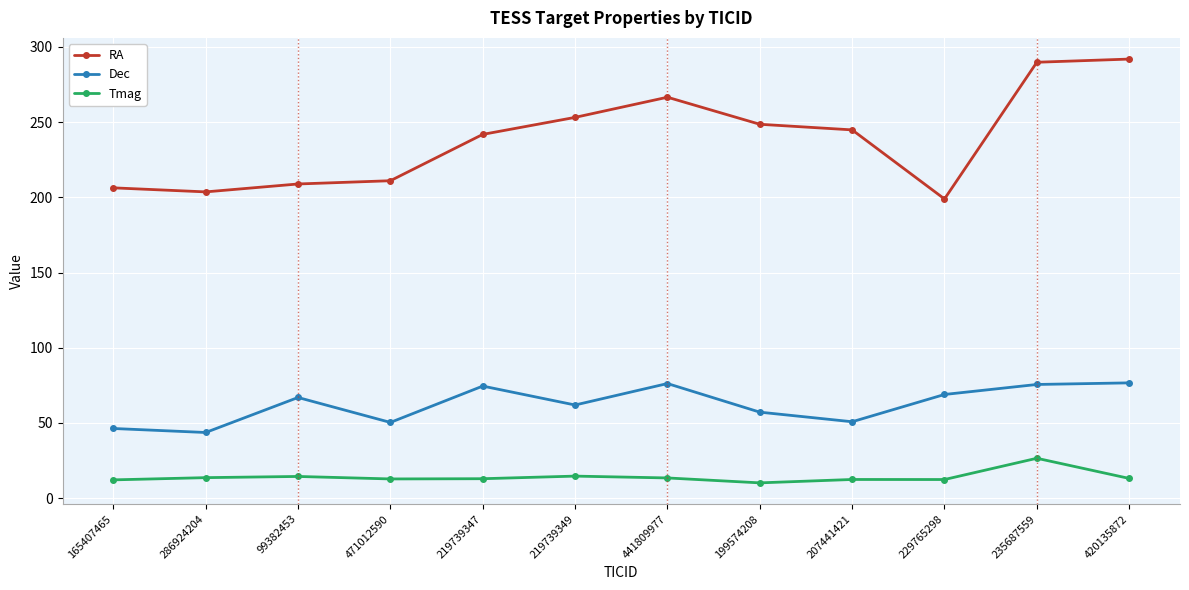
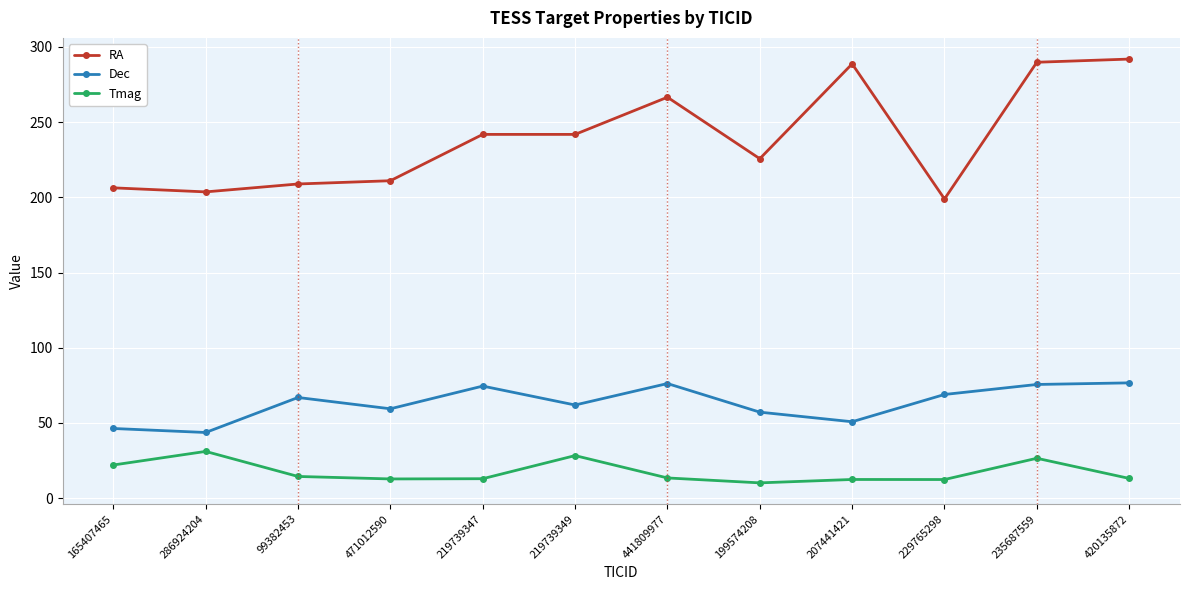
  {
    "RA": {
      "165407465": 206,
      "286924204": 204,
      "99382453": 209,
      "471012590": 211,
      "219739347": 242,
-     "219739349": 253,
+     "219739349": 242,
      "441809977": 267,
-     "199574208": 249,
-     "207441421": 245,
+     "199574208": 226,
+     "207441421": 289,
      "229765298": 199,
      "235687559": 290,
      "420135872": 292
    },
    "Dec": {
      "165407465": 46,
      "286924204": 44,
      "99382453": 67,
-     "471012590": 50,
+     "471012590": 59,
      "219739347": 75,
      "219739349": 62,
      "441809977": 76,
      "199574208": 57,
      "207441421": 51,
      "229765298": 69,
      "235687559": 76,
      "420135872": 77
    },
    "Tmag": {
-     "165407465": 12,
-     "286924204": 14,
+     "165407465": 22,
+     "286924204": 31,
      "99382453": 14,
      "471012590": 13,
      "219739347": 13,
-     "219739349": 15,
+     "219739349": 28,
      "441809977": 13,
      "199574208": 10,
      "207441421": 12,
      "229765298": 12,
      "235687559": 27,
      "420135872": 13
    }
  }
